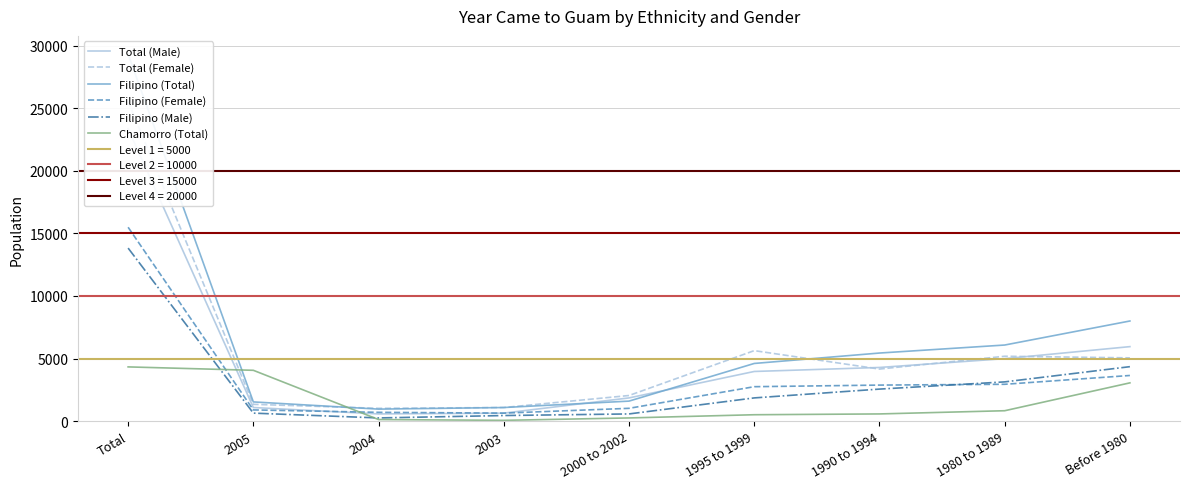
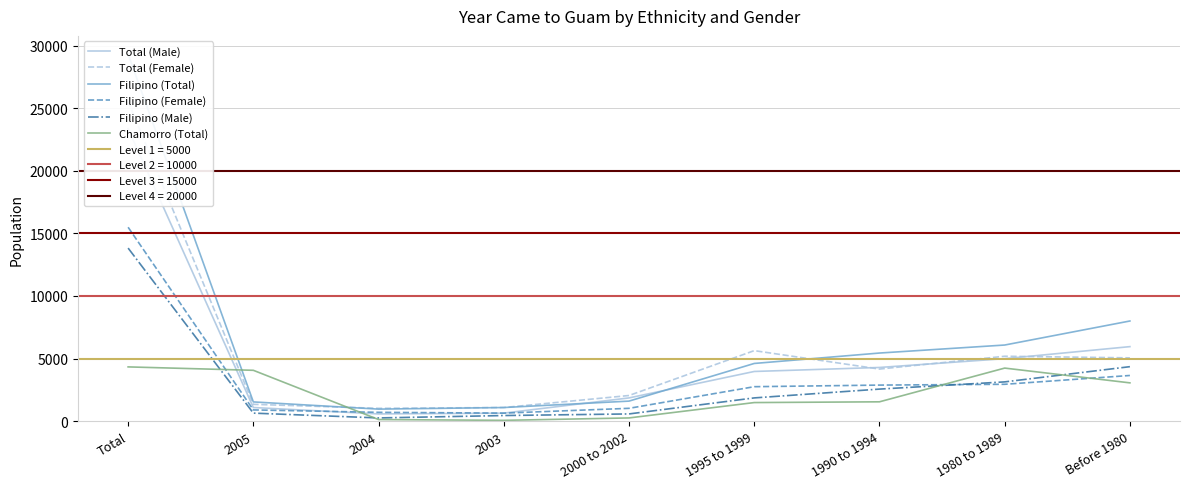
  {
    "Chamorro (Total)": {
      "Total": 4300,
      "2005": 4100,
      "2003": 100,
      "2000 to 2002": 300,
-     "1995 to 1999": 500,
-     "1990 to 1994": 600,
-     "1980 to 1989": 800,
+     "1995 to 1999": 1500,
+     "1990 to 1994": 1500,
+     "1980 to 1989": 4200,
      "Before 1980": 3100
    }
  }
